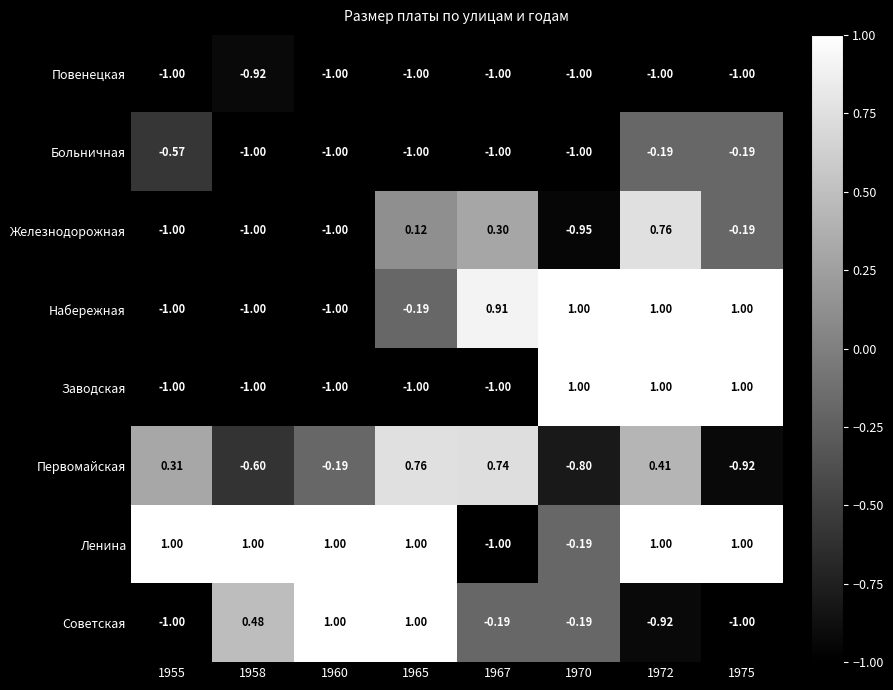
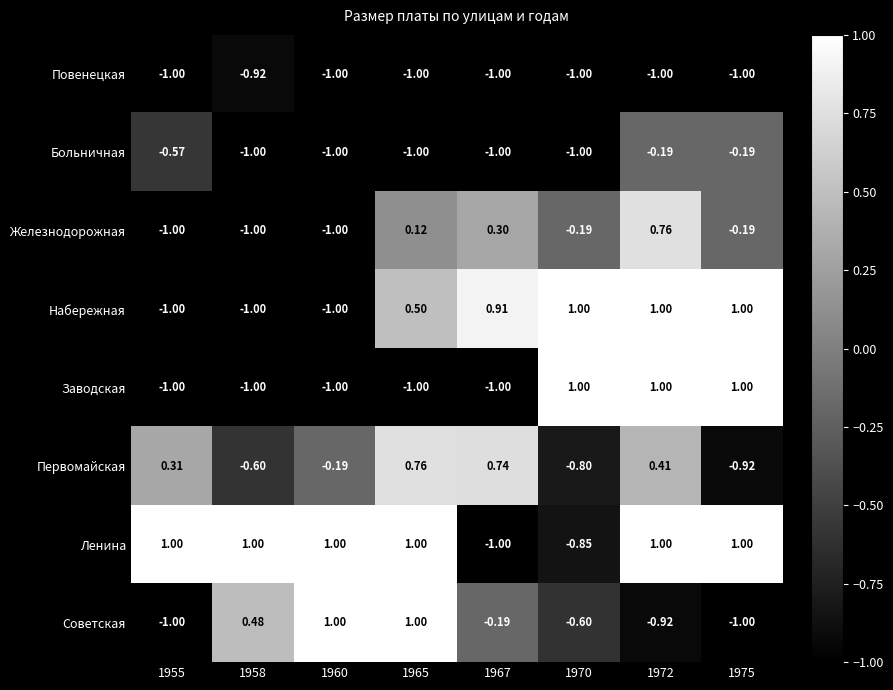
  {
    "Повенецкая": {
      "1955": -1.00,
      "1958": -0.92,
      "1960": -1.00,
      "1965": -1.00,
      "1967": -1.00,
      "1970": -1.00,
      "1972": -1.00,
      "1975": -1.00
    },
    "Больничная": {
      "1955": -0.57,
      "1958": -1.00,
      "1960": -1.00,
      "1965": -1.00,
      "1967": -1.00,
      "1970": -1.00,
      "1972": -0.19,
      "1975": -0.19
    },
    "Железнодорожная": {
      "1955": -1.00,
      "1958": -1.00,
      "1960": -1.00,
      "1965": 0.12,
      "1967": 0.30,
-     "1970": -0.95,
+     "1970": -0.19,
      "1972": 0.76,
      "1975": -0.19
    },
    "Набережная": {
      "1955": -1.00,
      "1958": -1.00,
      "1960": -1.00,
-     "1965": -0.19,
+     "1965": 0.50,
      "1967": 0.91,
      "1970": 1.00,
      "1972": 1.00,
      "1975": 1.00
    },
    "Заводская": {
      "1955": -1.00,
      "1958": -1.00,
      "1960": -1.00,
      "1965": -1.00,
      "1967": -1.00,
      "1970": 1.00,
      "1972": 1.00,
      "1975": 1.00
    },
    "Первомайская": {
      "1955": 0.31,
      "1958": -0.60,
      "1960": -0.19,
      "1965": 0.76,
      "1967": 0.74,
      "1970": -0.80,
      "1972": 0.41,
      "1975": -0.92
    },
    "Ленина": {
      "1955": 1.00,
      "1958": 1.00,
      "1960": 1.00,
      "1965": 1.00,
      "1967": -1.00,
-     "1970": -0.19,
+     "1970": -0.85,
      "1972": 1.00,
      "1975": 1.00
    },
    "Советская": {
      "1955": -1.00,
      "1958": 0.48,
      "1960": 1.00,
      "1965": 1.00,
      "1967": -0.19,
-     "1970": -0.19,
+     "1970": -0.60,
      "1972": -0.92,
      "1975": -1.00
    }
  }
